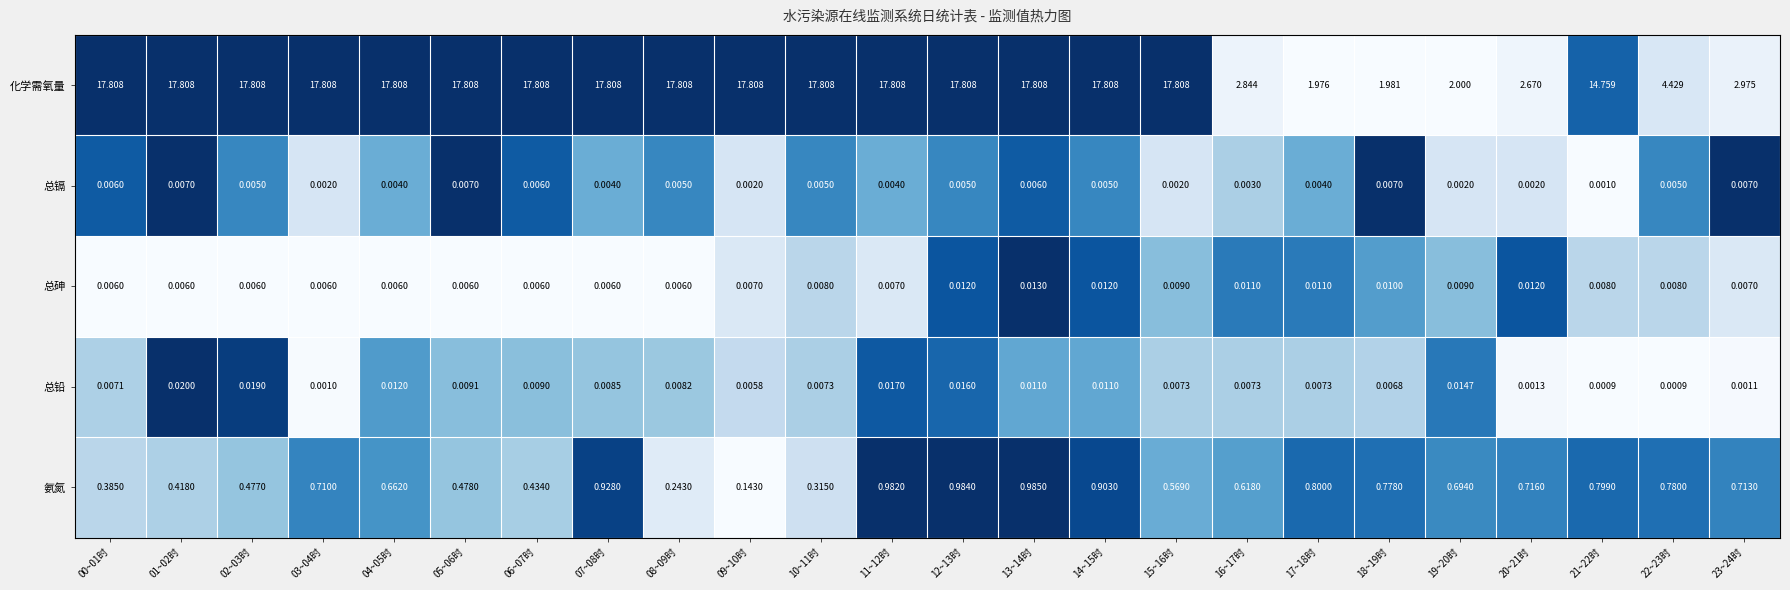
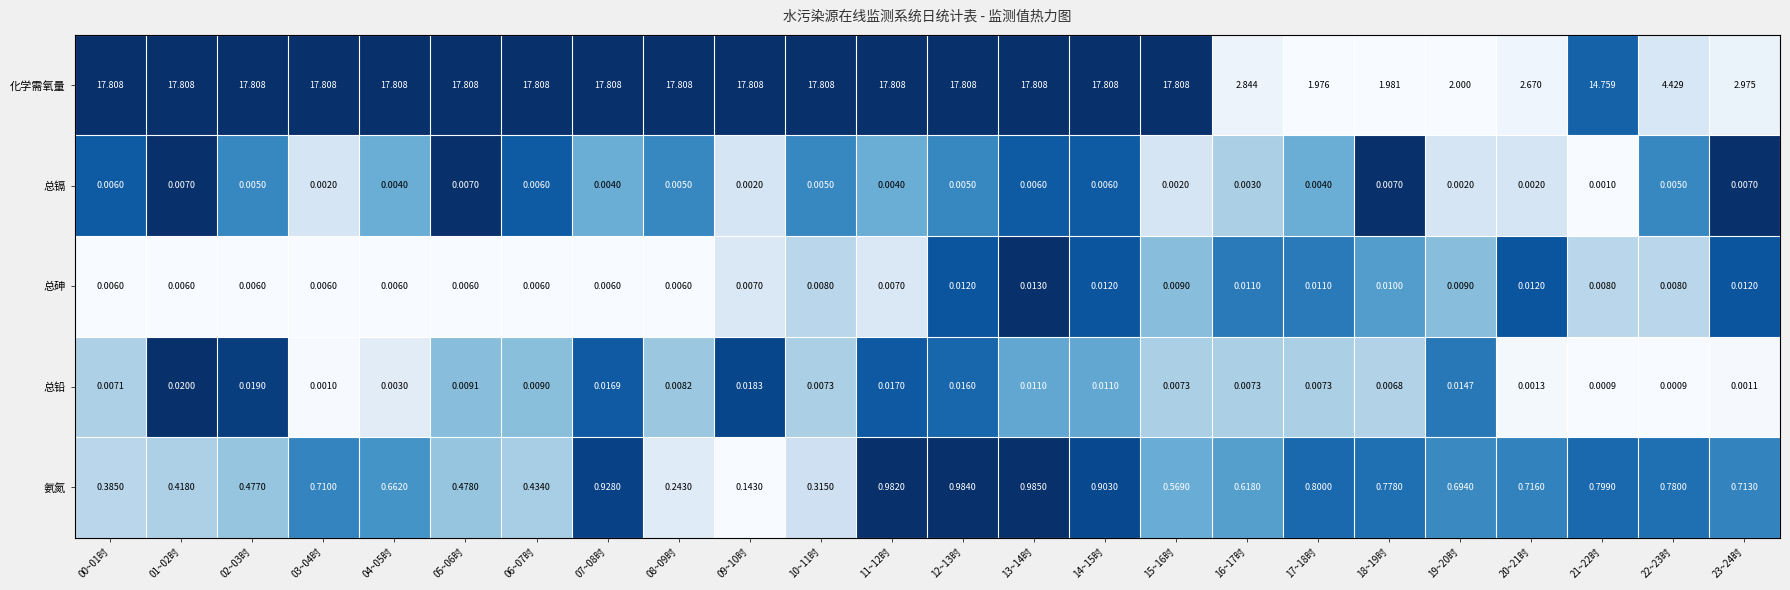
  {
    "化学需氧量": {
      "00~01时": 17.808,
      "01~02时": 17.808,
      "02~03时": 17.808,
      "03~04时": 17.808,
      "04~05时": 17.808,
      "05~06时": 17.808,
      "06~07时": 17.808,
      "07~08时": 17.808,
      "08~09时": 17.808,
      "09~10时": 17.808,
      "10~11时": 17.808,
      "11~12时": 17.808,
      "12~13时": 17.808,
      "13~14时": 17.808,
      "14~15时": 17.808,
      "15~16时": 17.808,
      "16~17时": 2.844,
      "17~18时": 1.976,
      "18~19时": 1.981,
      "19~20时": 2.000,
      "20~21时": 2.670,
      "21~22时": 14.759,
      "22~23时": 4.429,
      "23~24时": 2.975
    },
    "总镉": {
      "00~01时": 0.0060,
      "01~02时": 0.0070,
      "02~03时": 0.0050,
      "03~04时": 0.0020,
      "04~05时": 0.0040,
      "05~06时": 0.0070,
      "06~07时": 0.0060,
      "07~08时": 0.0040,
      "08~09时": 0.0050,
      "09~10时": 0.0020,
      "10~11时": 0.0050,
      "11~12时": 0.0040,
      "12~13时": 0.0050,
      "13~14时": 0.0060,
-     "14~15时": 0.0050,
+     "14~15时": 0.0060,
      "15~16时": 0.0020,
      "16~17时": 0.0030,
      "17~18时": 0.0040,
      "18~19时": 0.0070,
      "19~20时": 0.0020,
      "20~21时": 0.0020,
      "21~22时": 0.0010,
      "22~23时": 0.0050,
      "23~24时": 0.0070
    },
    "总砷": {
      "00~01时": 0.0060,
      "01~02时": 0.0060,
      "02~03时": 0.0060,
      "03~04时": 0.0060,
      "04~05时": 0.0060,
      "05~06时": 0.0060,
      "06~07时": 0.0060,
      "07~08时": 0.0060,
      "08~09时": 0.0060,
      "09~10时": 0.0070,
      "10~11时": 0.0080,
      "11~12时": 0.0070,
      "12~13时": 0.0120,
      "13~14时": 0.0130,
      "14~15时": 0.0120,
      "15~16时": 0.0090,
      "16~17时": 0.0110,
      "17~18时": 0.0110,
      "18~19时": 0.0100,
      "19~20时": 0.0090,
      "20~21时": 0.0120,
      "21~22时": 0.0080,
      "22~23时": 0.0080,
-     "23~24时": 0.0070
+     "23~24时": 0.0120
    },
    "总铅": {
      "00~01时": 0.0071,
      "01~02时": 0.0200,
      "02~03时": 0.0190,
      "03~04时": 0.0010,
-     "04~05时": 0.0120,
+     "04~05时": 0.0030,
      "05~06时": 0.0091,
      "06~07时": 0.0090,
-     "07~08时": 0.0085,
+     "07~08时": 0.0169,
      "08~09时": 0.0082,
-     "09~10时": 0.0058,
+     "09~10时": 0.0183,
      "10~11时": 0.0073,
      "11~12时": 0.0170,
      "12~13时": 0.0160,
      "13~14时": 0.0110,
      "14~15时": 0.0110,
      "15~16时": 0.0073,
      "16~17时": 0.0073,
      "17~18时": 0.0073,
      "18~19时": 0.0068,
      "19~20时": 0.0147,
      "20~21时": 0.0013,
      "21~22时": 0.0009,
      "22~23时": 0.0009,
      "23~24时": 0.0011
    },
    "氨氮": {
      "00~01时": 0.3850,
      "01~02时": 0.4180,
      "02~03时": 0.4770,
      "03~04时": 0.7100,
      "04~05时": 0.6620,
      "05~06时": 0.4780,
      "06~07时": 0.4340,
      "07~08时": 0.9280,
      "08~09时": 0.2430,
      "09~10时": 0.1430,
      "10~11时": 0.3150,
      "11~12时": 0.9820,
      "12~13时": 0.9840,
      "13~14时": 0.9850,
      "14~15时": 0.9030,
      "15~16时": 0.5690,
      "16~17时": 0.6180,
      "17~18时": 0.8000,
      "18~19时": 0.7780,
      "19~20时": 0.6940,
      "20~21时": 0.7160,
      "21~22时": 0.7990,
      "22~23时": 0.7800,
      "23~24时": 0.7130
    }
  }
